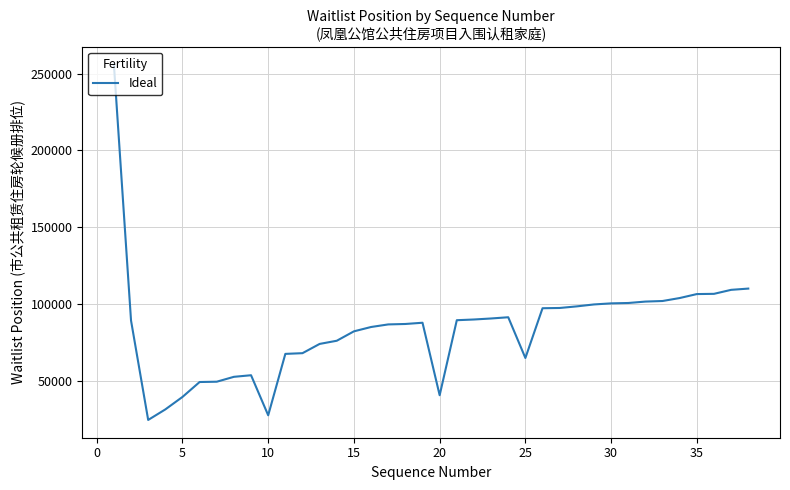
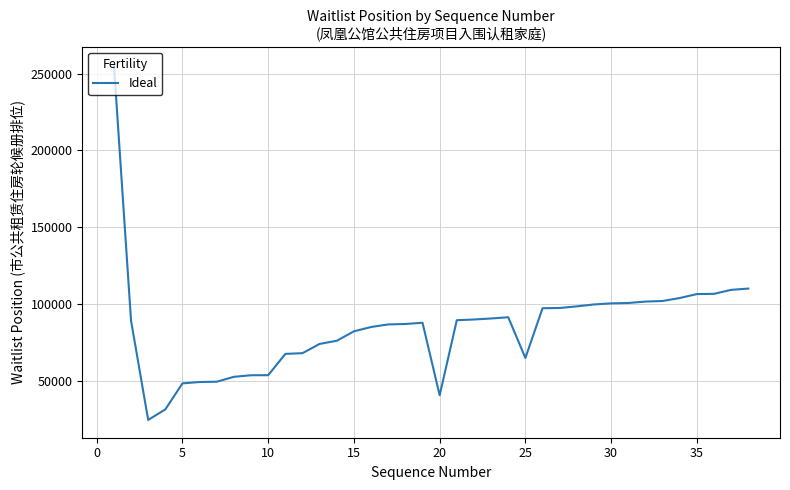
  {
-   "5": 40000,
-   "10": 28000,
+   "5": 48000,
+   "10": 54000,
    "15": 82000,
    "20": 41000,
    "25": 65000,
    "30": 101000,
    "35": 107000
  }
